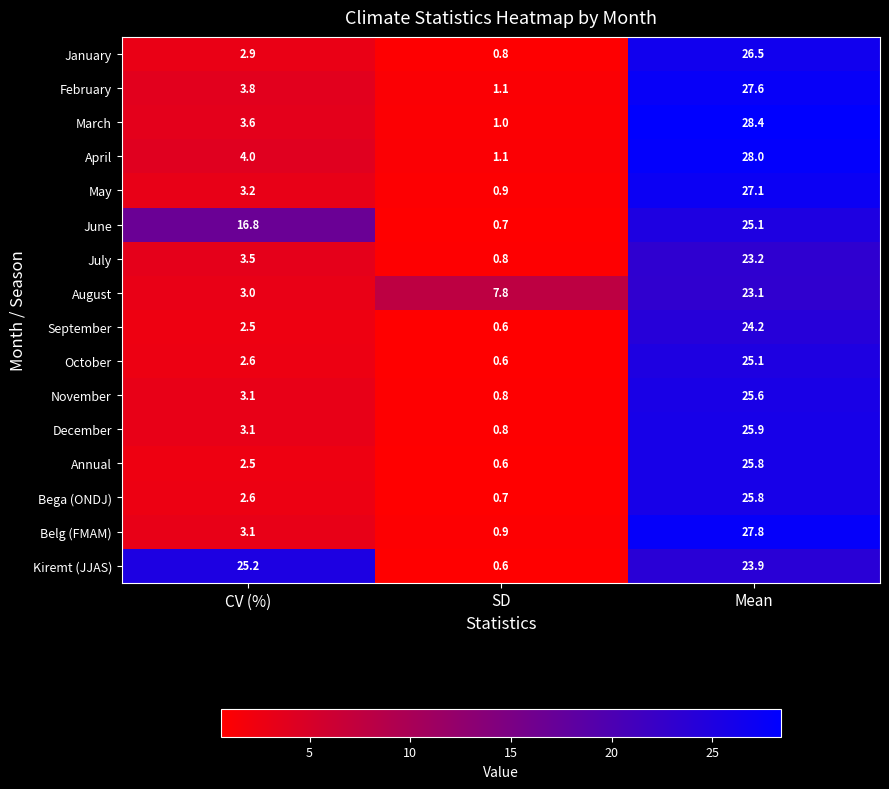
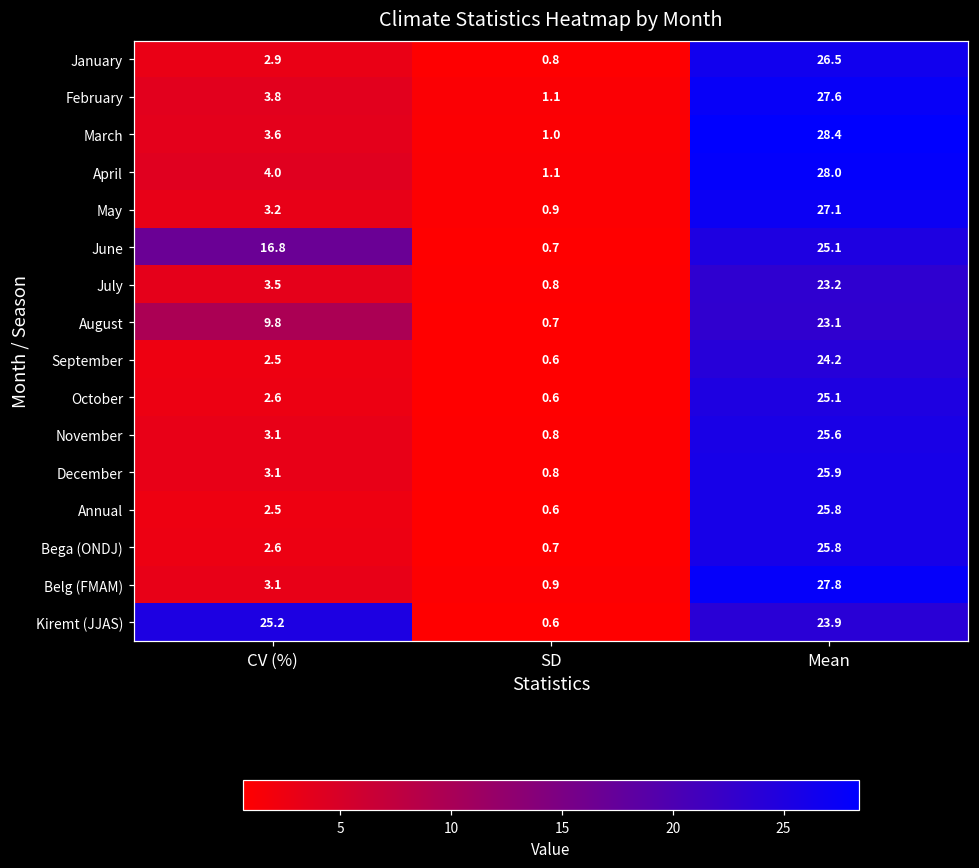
  {
    "January": {
      "CV (%)": 2.9,
      "SD": 0.8,
      "Mean": 26.5
    },
    "February": {
      "CV (%)": 3.8,
      "SD": 1.1,
      "Mean": 27.6
    },
    "March": {
      "CV (%)": 3.6,
      "SD": 1.0,
      "Mean": 28.4
    },
    "April": {
      "CV (%)": 4.0,
      "SD": 1.1,
      "Mean": 28.0
    },
    "May": {
      "CV (%)": 3.2,
      "SD": 0.9,
      "Mean": 27.1
    },
    "June": {
      "CV (%)": 16.8,
      "SD": 0.7,
      "Mean": 25.1
    },
    "July": {
      "CV (%)": 3.5,
      "SD": 0.8,
      "Mean": 23.2
    },
    "August": {
-     "CV (%)": 3.0,
-     "SD": 7.8,
+     "CV (%)": 9.8,
+     "SD": 0.7,
      "Mean": 23.1
    },
    "September": {
      "CV (%)": 2.5,
      "SD": 0.6,
      "Mean": 24.2
    },
    "October": {
      "CV (%)": 2.6,
      "SD": 0.6,
      "Mean": 25.1
    },
    "November": {
      "CV (%)": 3.1,
      "SD": 0.8,
      "Mean": 25.6
    },
    "December": {
      "CV (%)": 3.1,
      "SD": 0.8,
      "Mean": 25.9
    },
    "Annual": {
      "CV (%)": 2.5,
      "SD": 0.6,
      "Mean": 25.8
    },
    "Bega (ONDJ)": {
      "CV (%)": 2.6,
      "SD": 0.7,
      "Mean": 25.8
    },
    "Belg (FMAM)": {
      "CV (%)": 3.1,
      "SD": 0.9,
      "Mean": 27.8
    },
    "Kiremt (JJAS)": {
      "CV (%)": 25.2,
      "SD": 0.6,
      "Mean": 23.9
    }
  }
